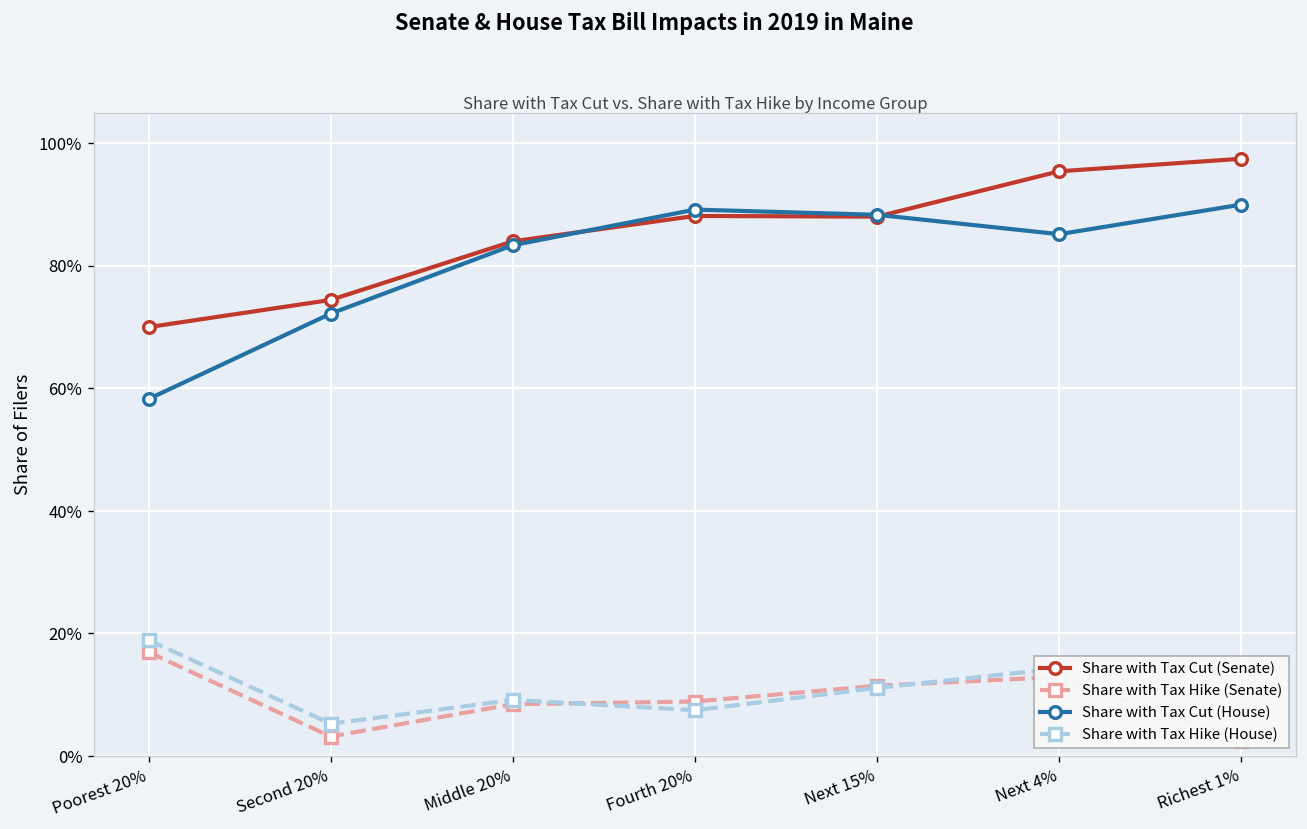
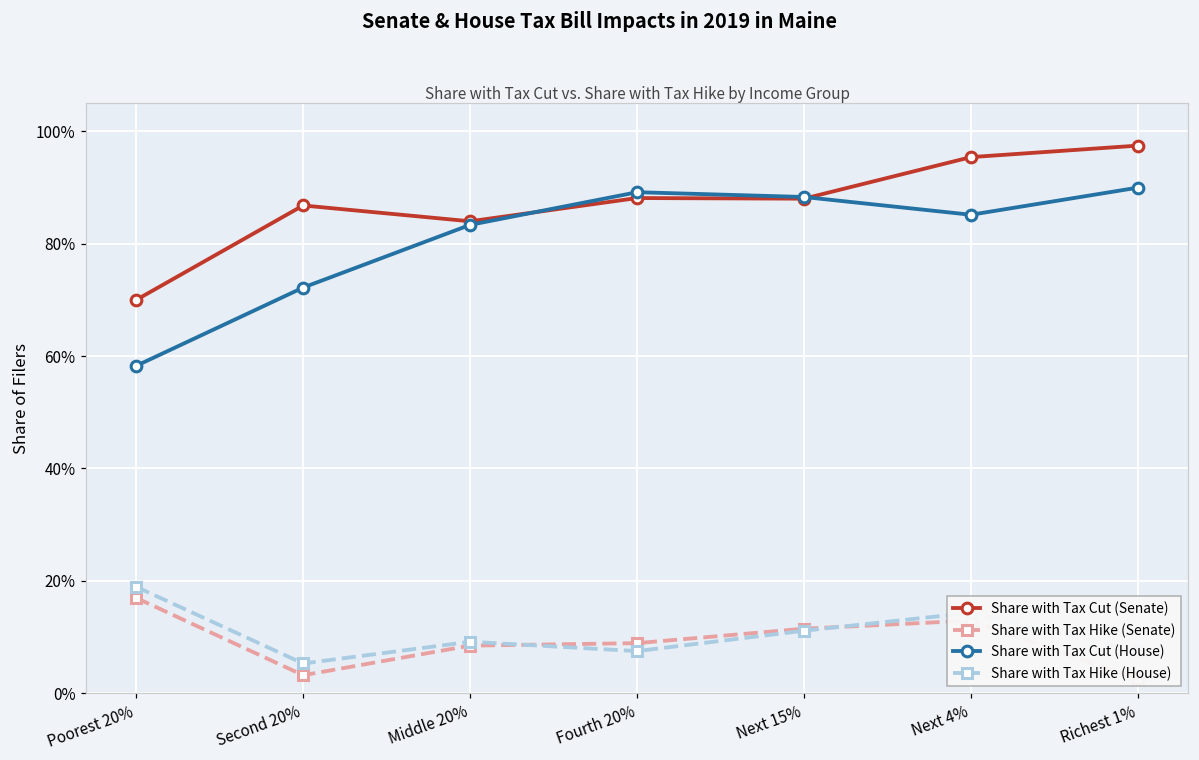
  {
    "Share with Tax Cut (Senate)": {
      "Poorest 20%": "70%",
-     "Second 20%": "74%",
+     "Second 20%": "87%",
      "Middle 20%": "84%",
      "Fourth 20%": "88%",
      "Next 4%": "95%",
      "Richest 1%": "97%"
    },
    "Share with Tax Hike (Senate)": {
      "Poorest 20%": "17%",
      "Second 20%": "3%",
      "Middle 20%": "8%",
      "Fourth 20%": "9%"
    },
    "Share with Tax Cut (House)": {
      "Poorest 20%": "58%",
      "Second 20%": "72%",
      "Middle 20%": "83%",
      "Fourth 20%": "89%",
      "Next 4%": "85%",
      "Richest 1%": "90%"
    },
    "Share with Tax Hike (House)": {
      "Poorest 20%": "19%",
      "Second 20%": "5%",
      "Middle 20%": "9%",
      "Fourth 20%": "7%"
    }
  }
